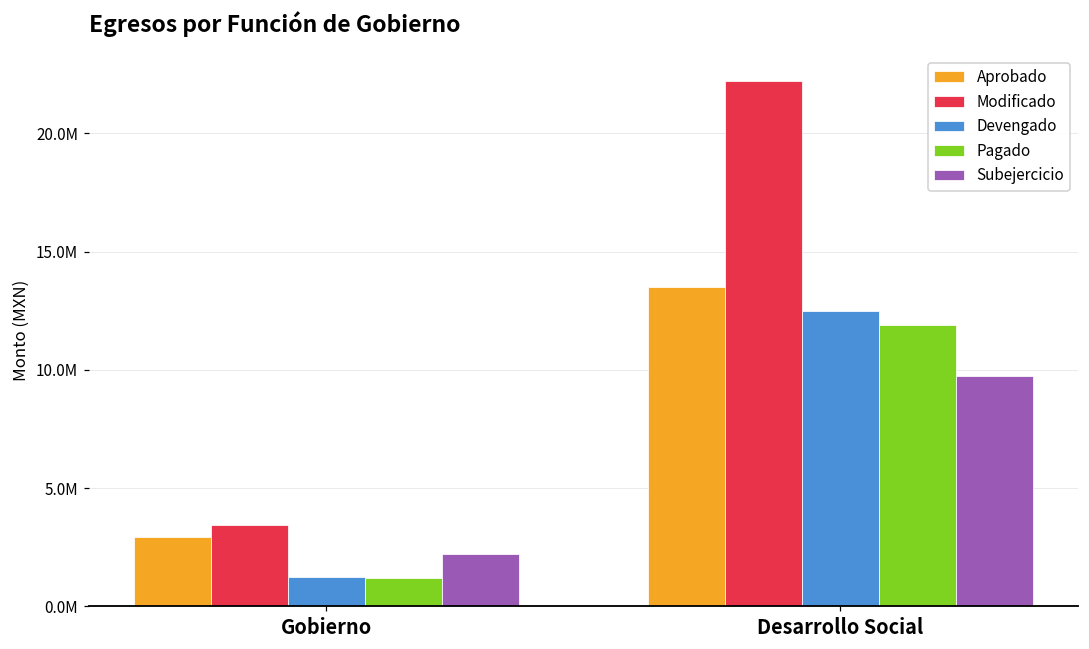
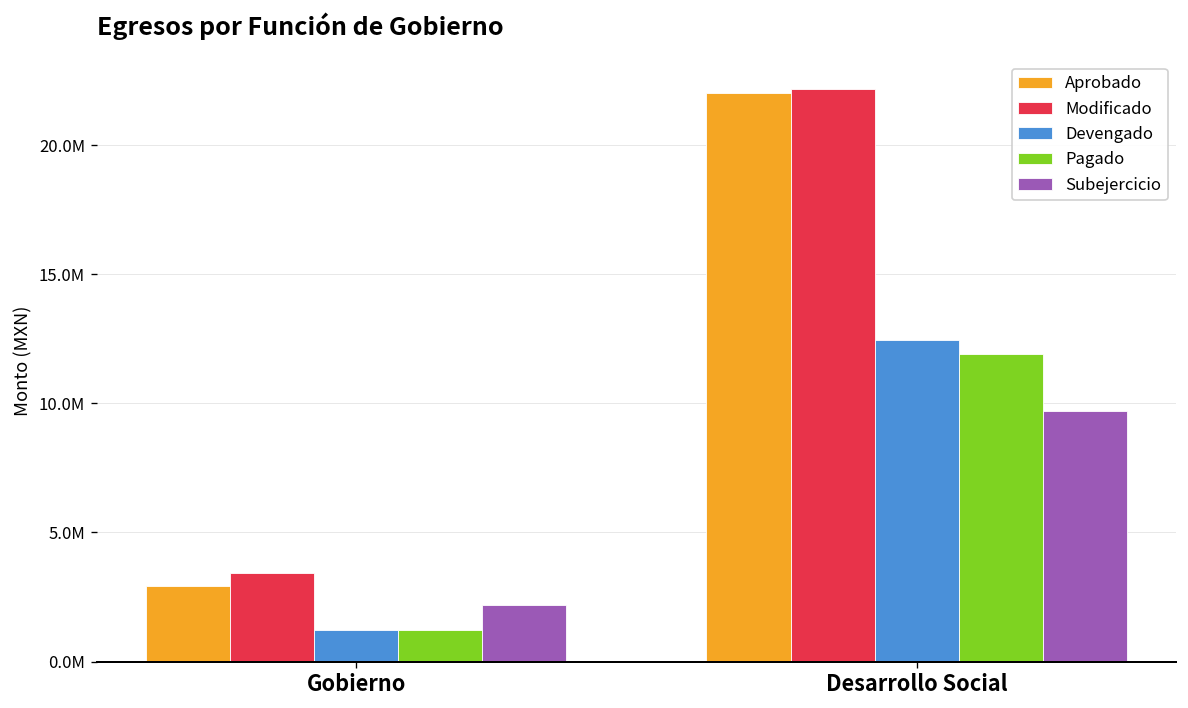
  {
    "Aprobado": {
      "Gobierno": 2900000,
-     "Desarrollo Social": 13500000
+     "Desarrollo Social": 22000000
    },
    "Modificado": {
      "Gobierno": 3400000,
      "Desarrollo Social": 22200000
    },
    "Devengado": {
      "Gobierno": 1200000,
      "Desarrollo Social": 12500000
    },
    "Pagado": {
      "Gobierno": 1200000,
      "Desarrollo Social": 11900000
    },
    "Subejercicio": {
      "Gobierno": 2200000,
      "Desarrollo Social": 9700000
    }
  }
